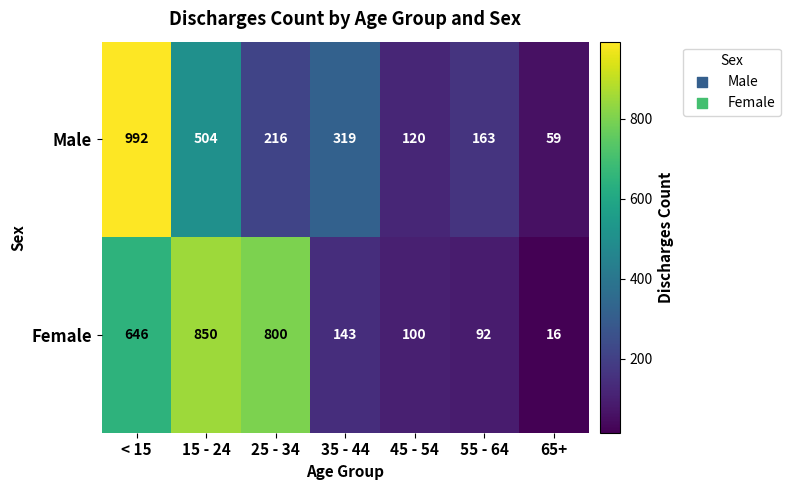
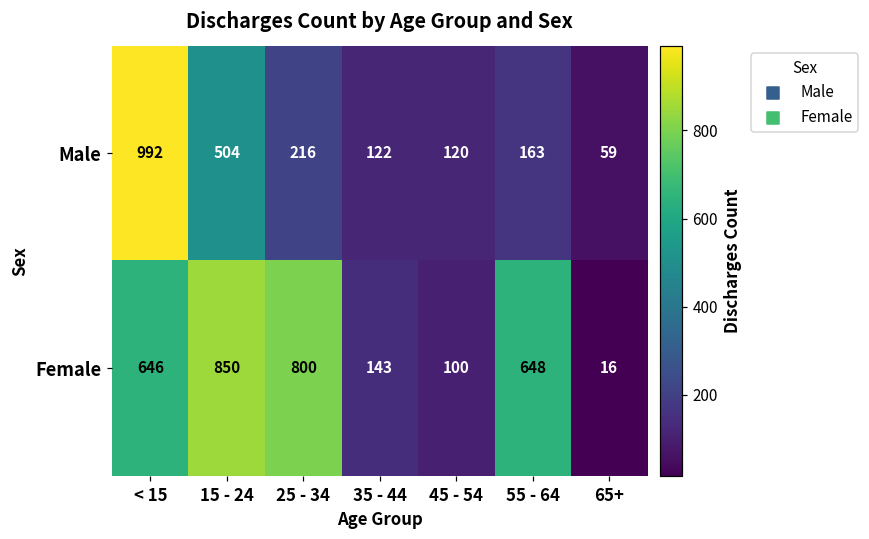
  {
    "Male": {
      "< 15": 992,
      "15 - 24": 504,
      "25 - 34": 216,
-     "35 - 44": 319,
+     "35 - 44": 122,
      "45 - 54": 120,
      "55 - 64": 163,
      "65+": 59
    },
    "Female": {
      "< 15": 646,
      "15 - 24": 850,
      "25 - 34": 800,
      "35 - 44": 143,
      "45 - 54": 100,
-     "55 - 64": 92,
+     "55 - 64": 648,
      "65+": 16
    }
  }
